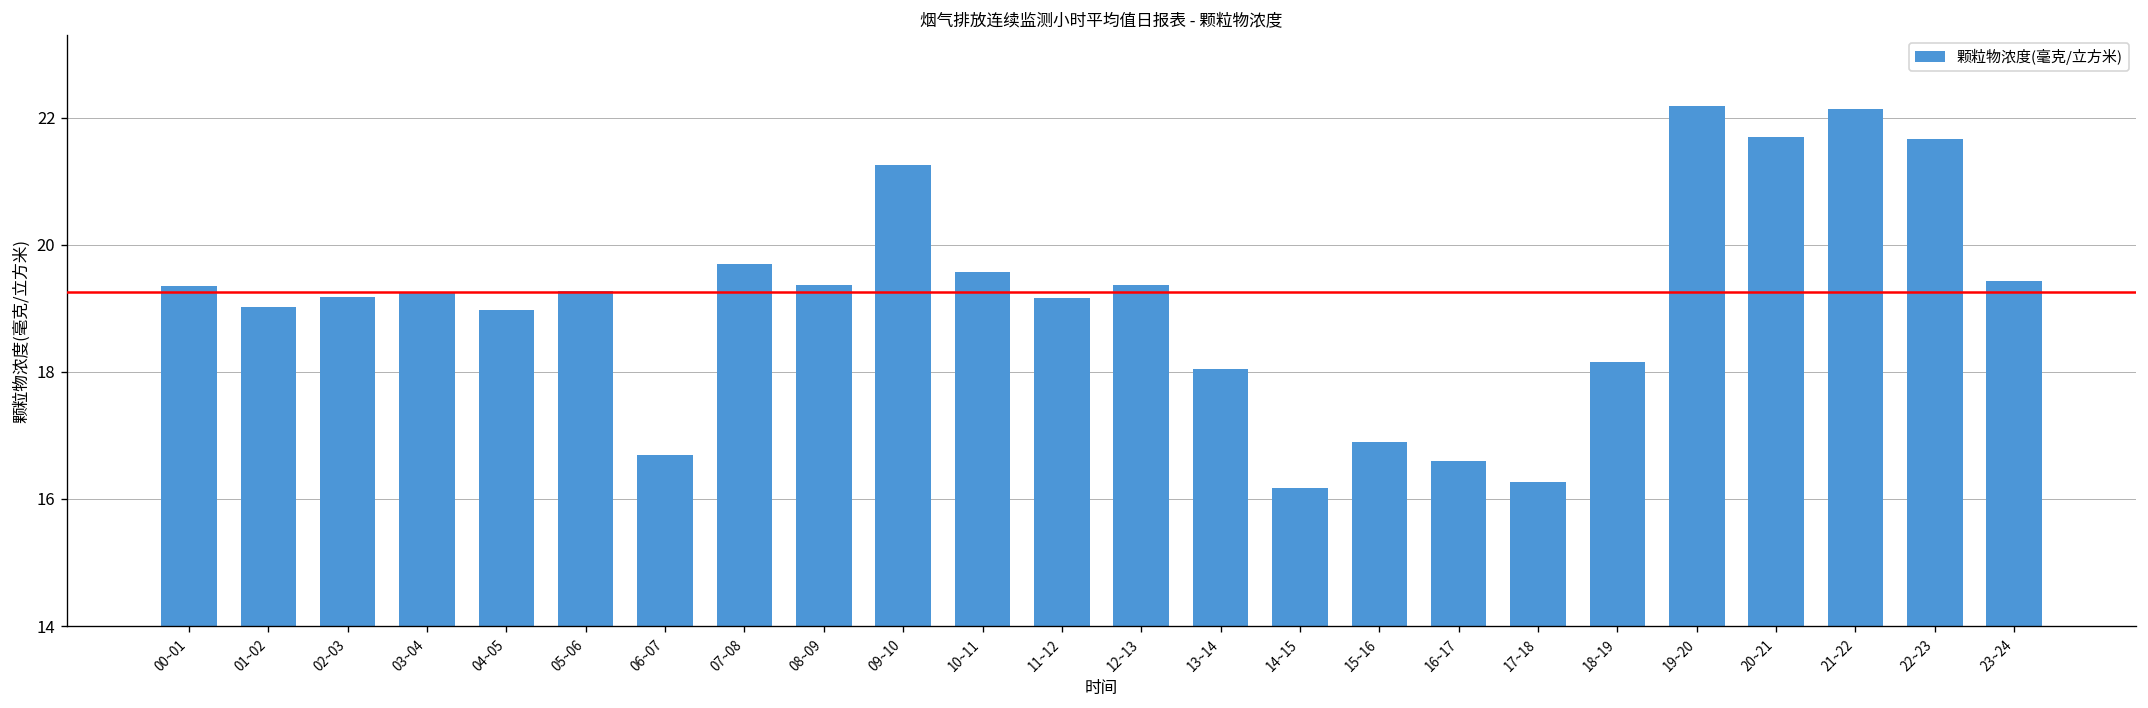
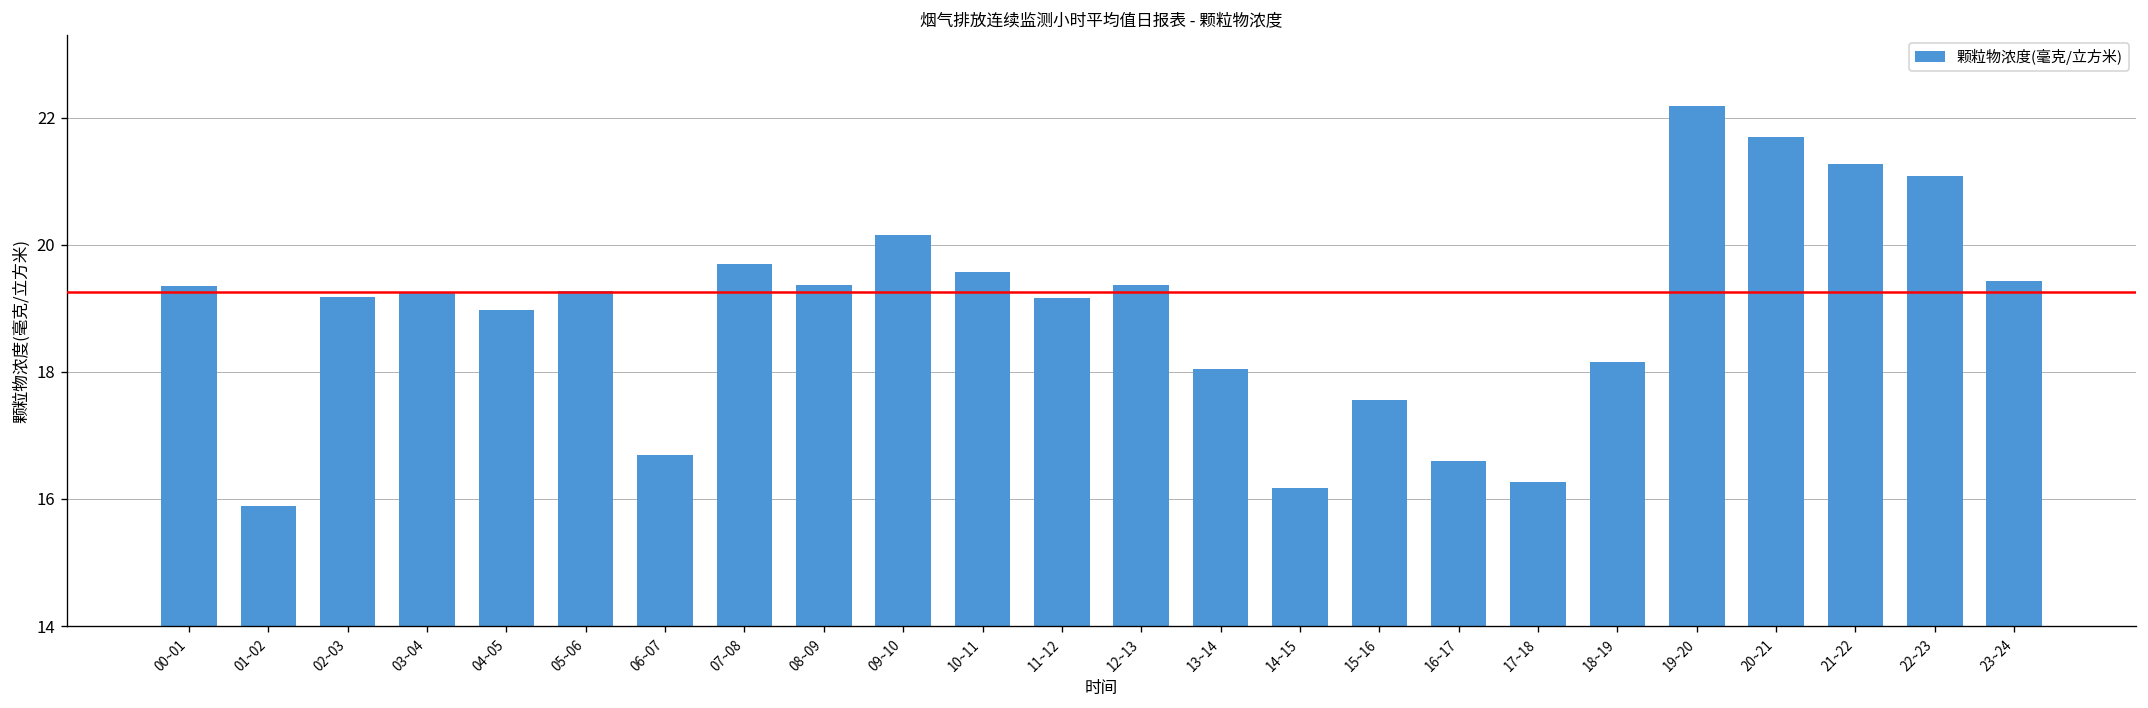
  {
    "00~01": 19.3,
-   "01~02": 19.0,
+   "01~02": 15.9,
    "02~03": 19.2,
    "03~04": 19.2,
    "04~05": 19.0,
    "05~06": 19.3,
    "06~07": 16.7,
    "07~08": 19.7,
    "08~09": 19.4,
-   "09~10": 21.3,
+   "09~10": 20.2,
    "10~11": 19.6,
    "11~12": 19.2,
    "12~13": 19.4,
    "13~14": 18.1,
    "14~15": 16.2,
-   "15~16": 16.9,
+   "15~16": 17.6,
    "16~17": 16.6,
    "17~18": 16.3,
    "18~19": 18.1,
    "19~20": 22.2,
    "20~21": 21.7,
-   "21~22": 22.1,
-   "22~23": 21.7,
+   "21~22": 21.3,
+   "22~23": 21.1,
    "23~24": 19.4
  }
